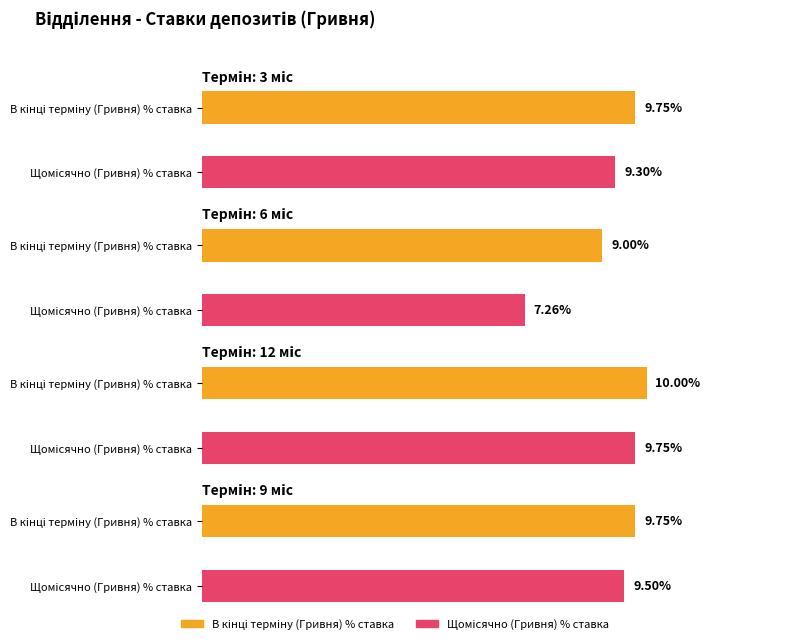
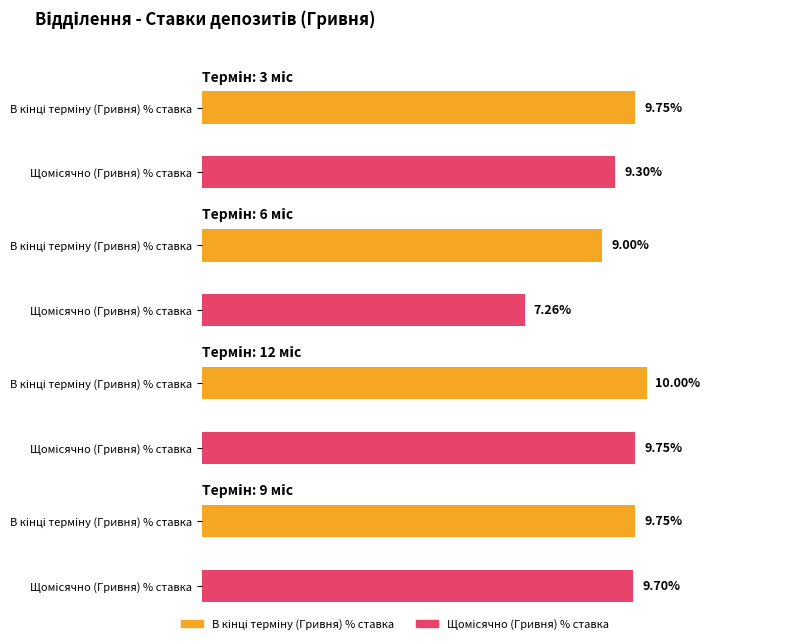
  {
    "Термін: 3 міс": {
      "В кінці терміну (Гривня) % ставка": "9.75%",
      "Щомісячно (Гривня) % ставка": "9.30%"
    },
    "Термін: 6 міс": {
      "В кінці терміну (Гривня) % ставка": "9.00%",
      "Щомісячно (Гривня) % ставка": "7.26%"
    },
    "Термін: 12 міс": {
      "В кінці терміну (Гривня) % ставка": "10.00%",
      "Щомісячно (Гривня) % ставка": "9.75%"
    },
    "Термін: 9 міс": {
      "В кінці терміну (Гривня) % ставка": "9.75%",
-     "Щомісячно (Гривня) % ставка": "9.50%"
+     "Щомісячно (Гривня) % ставка": "9.70%"
    }
  }
